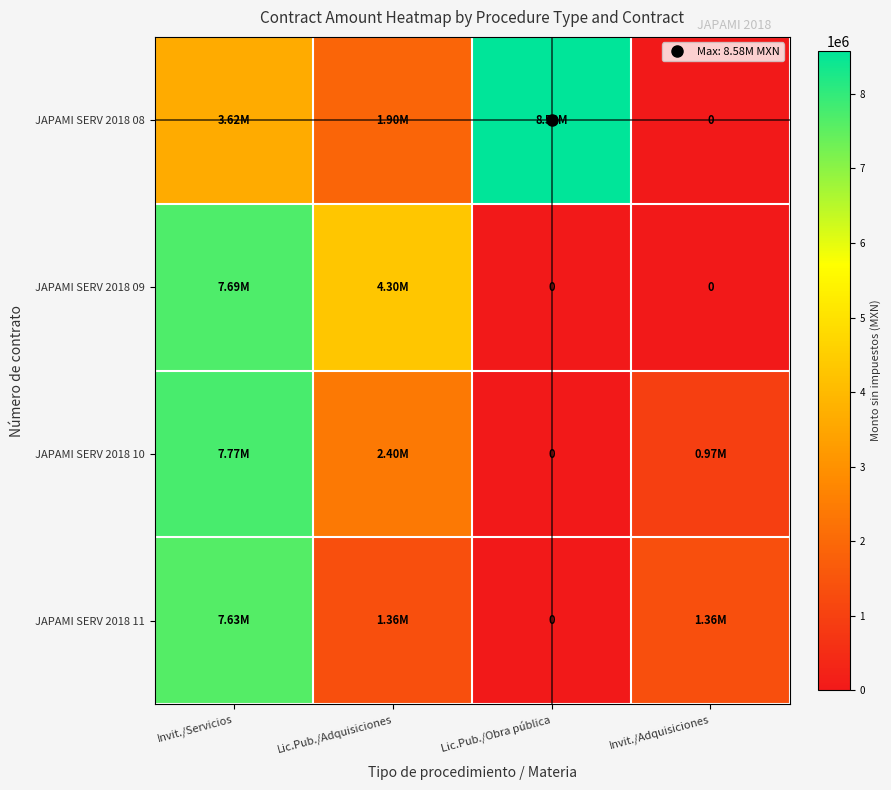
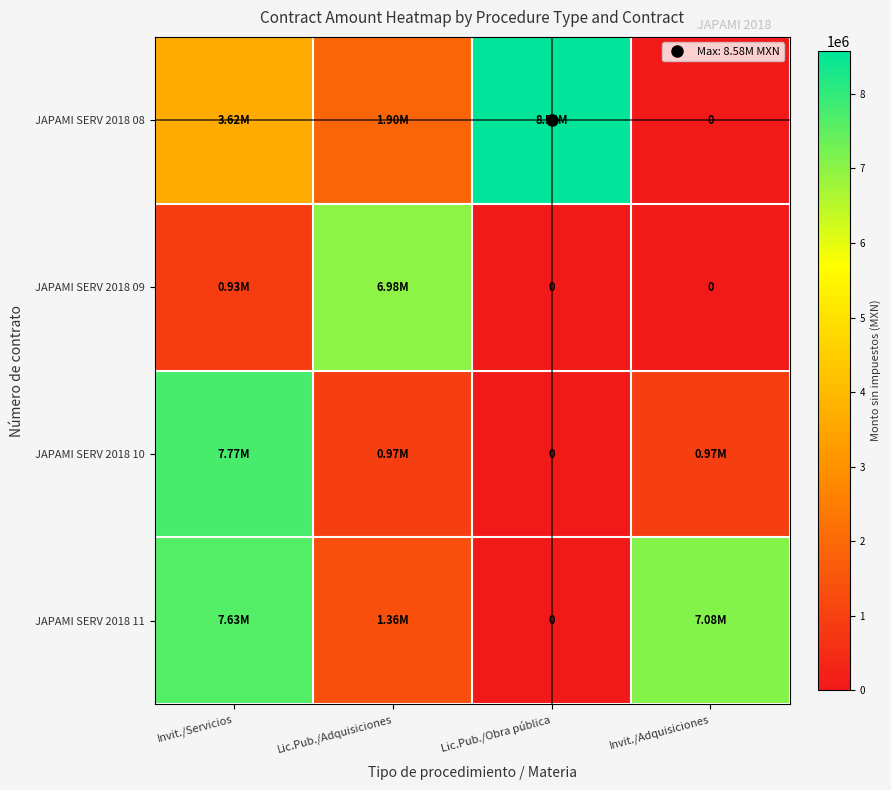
  {
    "JAPAMI SERV 2018 08": {
      "Invit./Servicios": "3.62M",
      "Lic.Pub./Adquisiciones": "1.90M",
      "Invit./Adquisiciones": "0"
    },
    "JAPAMI SERV 2018 09": {
-     "Invit./Servicios": "7.69M",
-     "Lic.Pub./Adquisiciones": "4.30M",
+     "Invit./Servicios": "0.93M",
+     "Lic.Pub./Adquisiciones": "6.98M",
      "Lic.Pub./Obra pública": "0",
      "Invit./Adquisiciones": "0"
    },
    "JAPAMI SERV 2018 10": {
      "Invit./Servicios": "7.77M",
-     "Lic.Pub./Adquisiciones": "2.40M",
+     "Lic.Pub./Adquisiciones": "0.97M",
      "Lic.Pub./Obra pública": "0",
      "Invit./Adquisiciones": "0.97M"
    },
    "JAPAMI SERV 2018 11": {
      "Invit./Servicios": "7.63M",
      "Lic.Pub./Adquisiciones": "1.36M",
      "Lic.Pub./Obra pública": "0",
-     "Invit./Adquisiciones": "1.36M"
+     "Invit./Adquisiciones": "7.08M"
    }
  }
